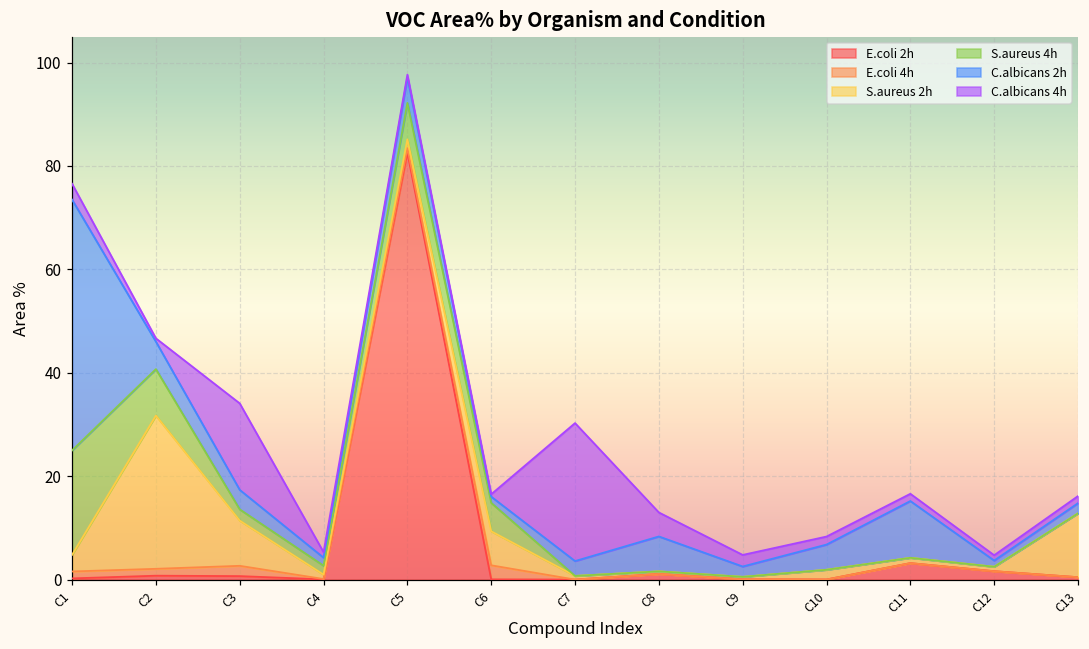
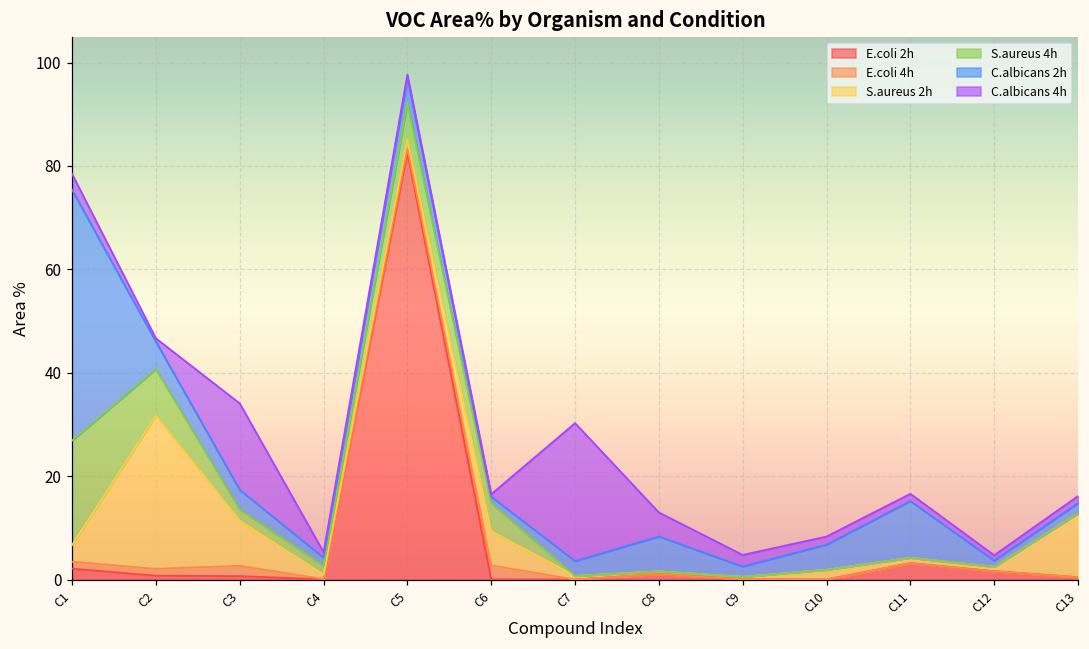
  {
    "E.coli 2h": {
-     "C1": 0,
+     "C1": 2,
      "C2": 1,
      "C3": 1,
      "C5": 83,
      "C6": 0
    },
    "E.coli 4h": {
      "C1": 1,
      "C2": 1,
      "C3": 2,
      "C5": 1,
      "C6": 3
    },
    "S.aureus 2h": {
      "C1": 3,
      "C2": 30,
      "C3": 9,
      "C4": 1,
      "C5": 2,
      "C6": 7
    },
    "S.aureus 4h": {
      "C1": 20,
      "C2": 9,
      "C3": 2,
      "C4": 2,
      "C5": 7,
      "C6": 6
    },
    "C.albicans 2h": {
      "C1": 48,
      "C2": 5,
      "C3": 4,
      "C4": 2,
      "C7": 3,
      "C8": 7,
      "C9": 2,
      "C10": 5,
      "C11": 11,
      "C12": 1,
      "C13": 2
    },
    "C.albicans 4h": {
      "C1": 3,
      "C2": 1,
      "C3": 17,
      "C4": 1,
      "C7": 27,
      "C8": 5,
      "C9": 2,
      "C10": 2,
      "C11": 1,
      "C12": 1,
      "C13": 1
    }
  }
